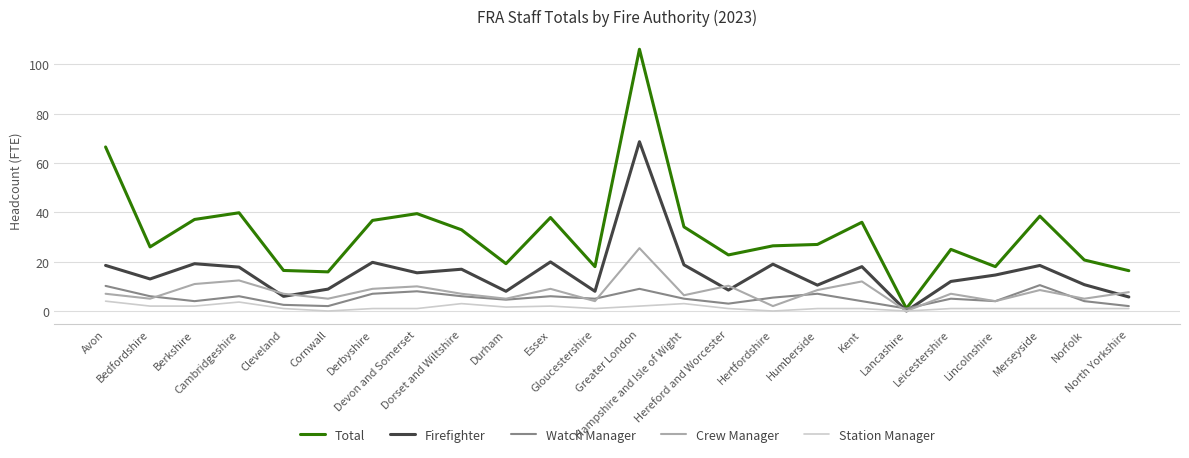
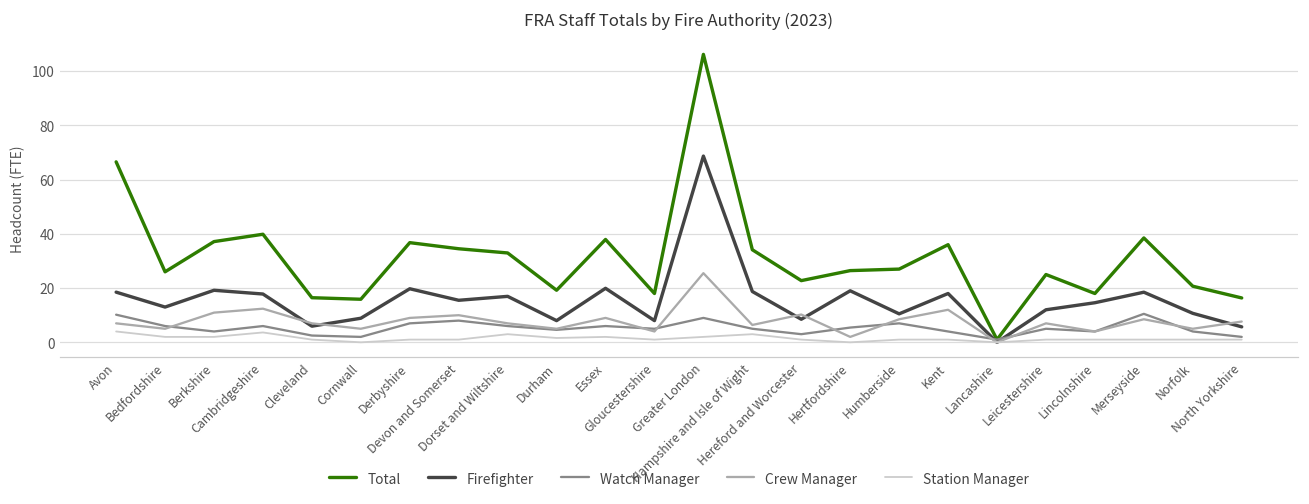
  {
    "Total": {
      "Avon": 67,
      "Bedfordshire": 26,
      "Berkshire": 37,
      "Cambridgeshire": 40,
      "Cleveland": 16,
      "Cornwall": 16,
      "Derbyshire": 37,
-     "Devon and Somerset": 40,
+     "Devon and Somerset": 35,
      "Dorset and Wiltshire": 33,
      "Durham": 19,
      "Essex": 38,
      "Gloucestershire": 18,
      "Greater London": 106,
      "Hampshire and Isle of Wight": 34,
      "Hereford and Worcester": 23,
      "Hertfordshire": 26,
      "Humberside": 27,
      "Kent": 36,
      "Leicestershire": 25,
      "Lincolnshire": 18,
      "Merseyside": 38,
      "Norfolk": 21,
      "North Yorkshire": 16
    },
    "Firefighter": {
      "Avon": 19,
      "Bedfordshire": 13,
      "Berkshire": 19,
      "Cambridgeshire": 18,
      "Cleveland": 6,
      "Cornwall": 9,
      "Derbyshire": 20,
      "Devon and Somerset": 16,
      "Dorset and Wiltshire": 17,
      "Durham": 8,
      "Essex": 20,
      "Gloucestershire": 8,
      "Greater London": 69,
      "Hampshire and Isle of Wight": 19,
      "Hereford and Worcester": 9,
      "Hertfordshire": 19,
      "Humberside": 11,
      "Kent": 18,
      "Leicestershire": 12,
      "Lincolnshire": 15,
      "Merseyside": 18,
      "Norfolk": 11,
      "North Yorkshire": 6
    }
  }
